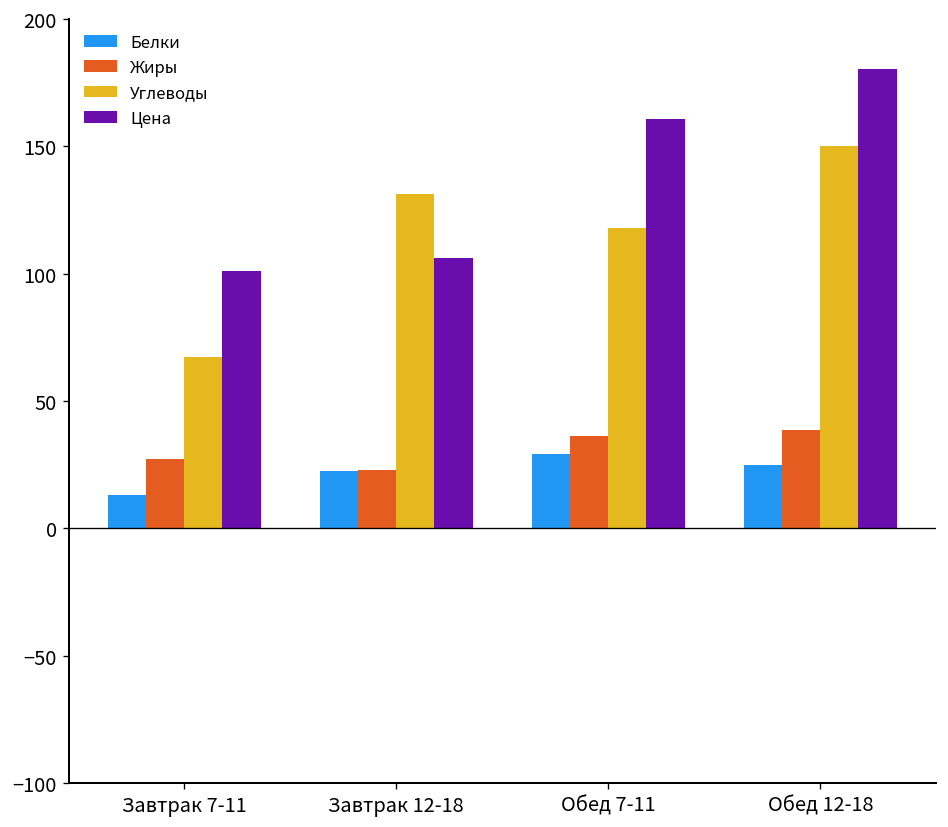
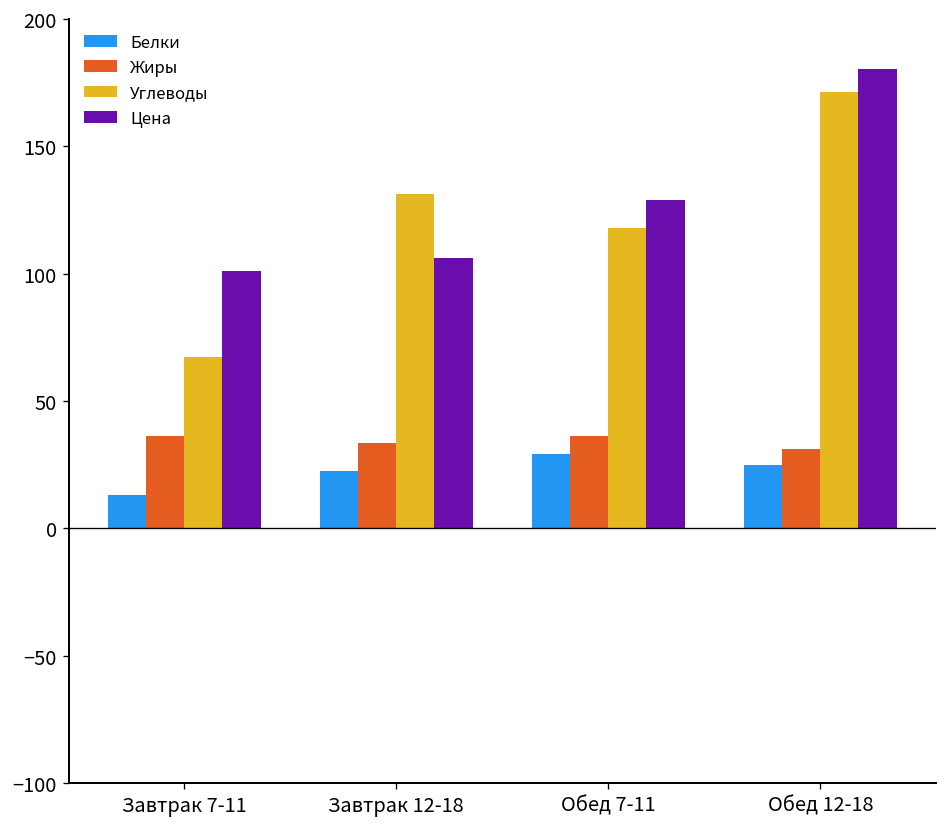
  {
    "Белки": {
      "Завтрак 7-11": 13,
      "Завтрак 12-18": 23,
      "Обед 7-11": 29,
      "Обед 12-18": 25
    },
    "Жиры": {
-     "Завтрак 7-11": 27,
-     "Завтрак 12-18": 23,
+     "Завтрак 7-11": 36,
+     "Завтрак 12-18": 33,
      "Обед 7-11": 36,
-     "Обед 12-18": 39
+     "Обед 12-18": 31
    },
    "Углеводы": {
      "Завтрак 7-11": 67,
      "Завтрак 12-18": 131,
      "Обед 7-11": 118,
-     "Обед 12-18": 150
+     "Обед 12-18": 171
    },
    "Цена": {
      "Завтрак 7-11": 101,
      "Завтрак 12-18": 106,
-     "Обед 7-11": 161,
+     "Обед 7-11": 129,
      "Обед 12-18": 180
    }
  }
